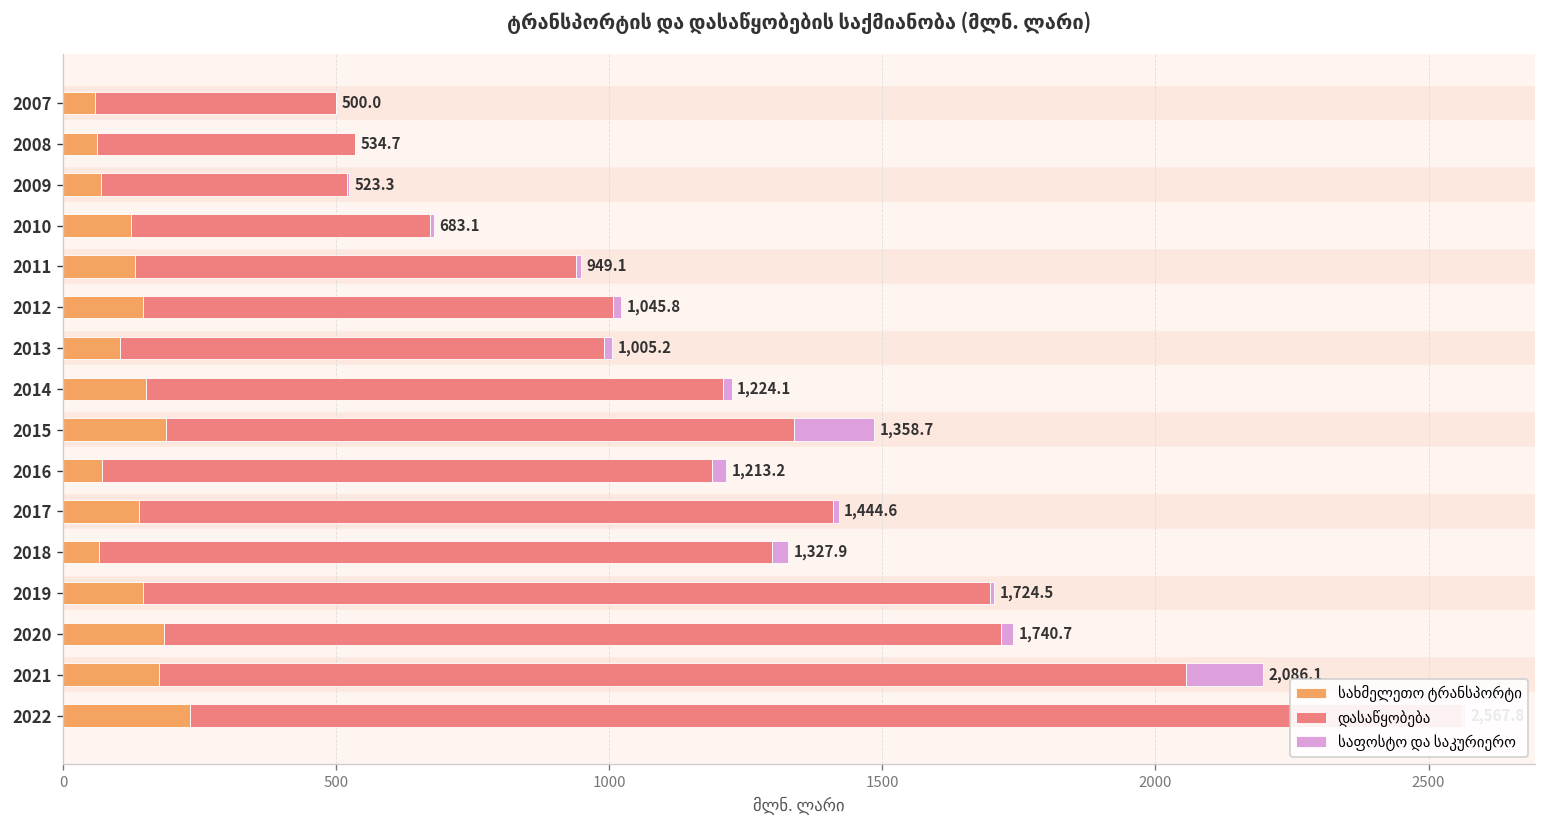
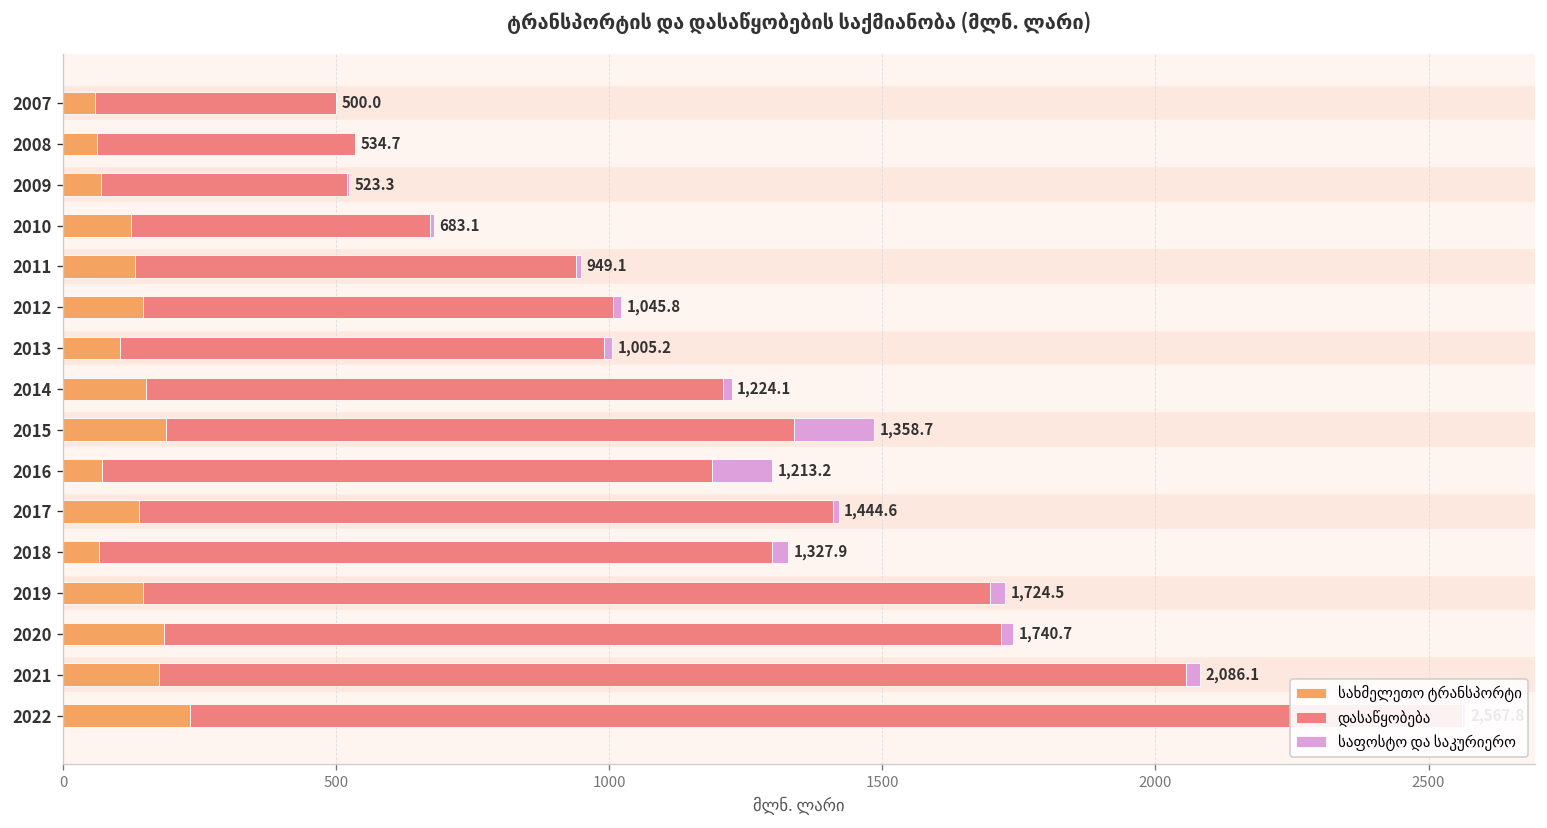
  {
    "საფოსტო და საკურიერო": {
-     "2016": 30,
-     "2019": 10,
-     "2021": 140
+     "2016": 110,
+     "2019": 30,
+     "2021": 30
    }
  }
